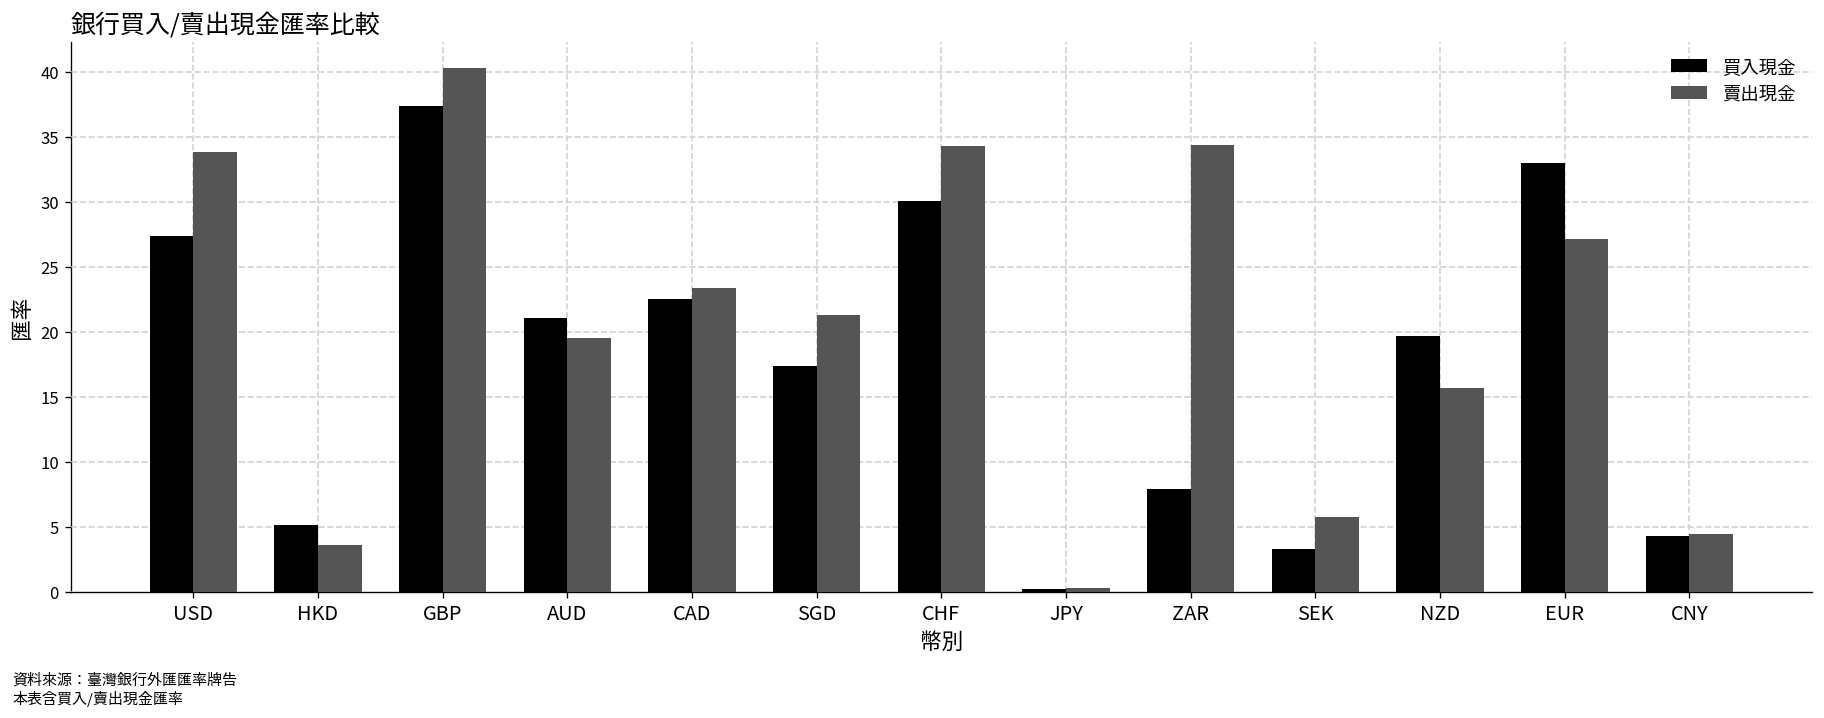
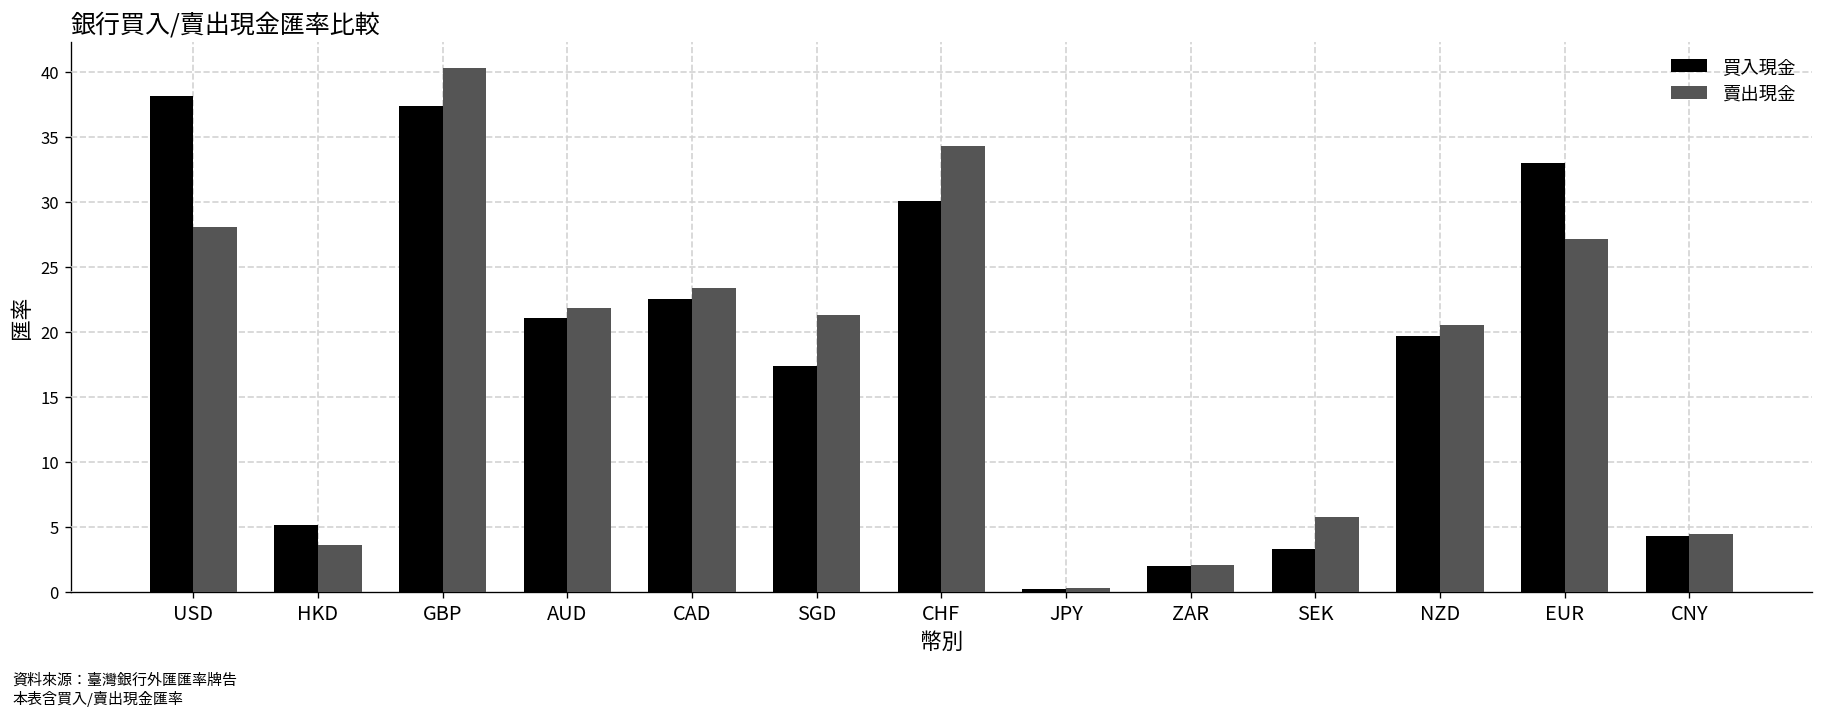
  {
    "買入現金": {
-     "USD": 27.3,
+     "USD": 38.1,
      "HKD": 5.1,
      "GBP": 37.4,
      "AUD": 21.0,
      "CAD": 22.5,
      "SGD": 17.3,
      "CHF": 30.1,
      "JPY": 0.2,
-     "ZAR": 7.9,
+     "ZAR": 2.0,
      "SEK": 3.3,
      "NZD": 19.6,
      "EUR": 33.0,
      "CNY": 4.3
    },
    "賣出現金": {
-     "USD": 33.8,
+     "USD": 28.0,
      "HKD": 3.6,
      "GBP": 40.3,
-     "AUD": 19.5,
+     "AUD": 21.8,
      "CAD": 23.4,
      "SGD": 21.3,
      "CHF": 34.3,
      "JPY": 0.3,
-     "ZAR": 34.4,
+     "ZAR": 2.0,
      "SEK": 5.7,
-     "NZD": 15.6,
+     "NZD": 20.5,
      "EUR": 27.1,
      "CNY": 4.4
    }
  }
